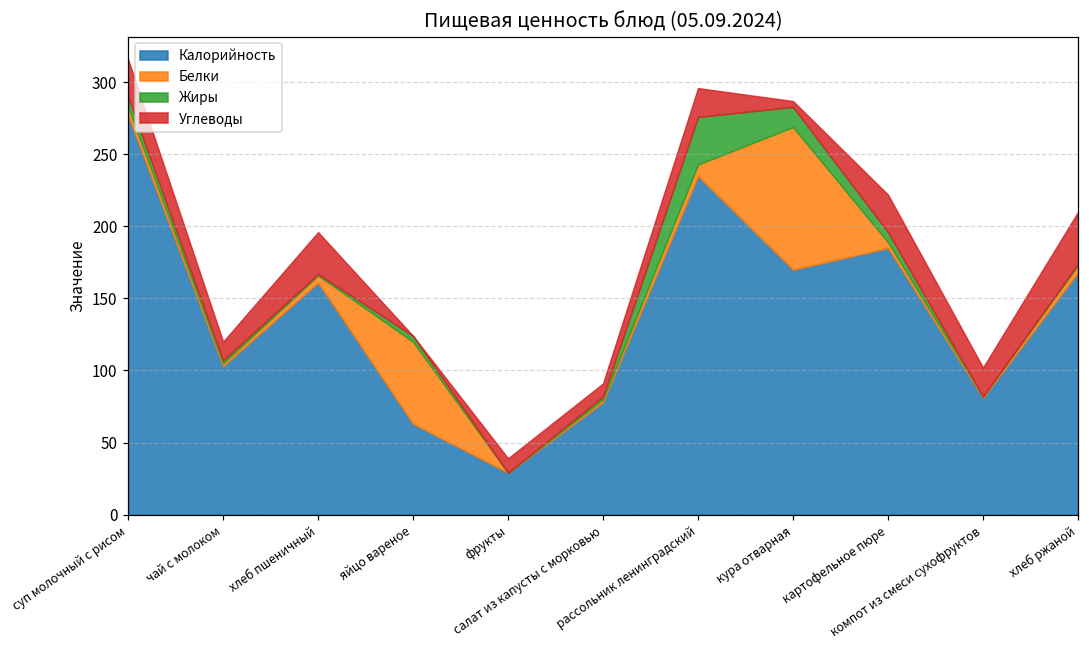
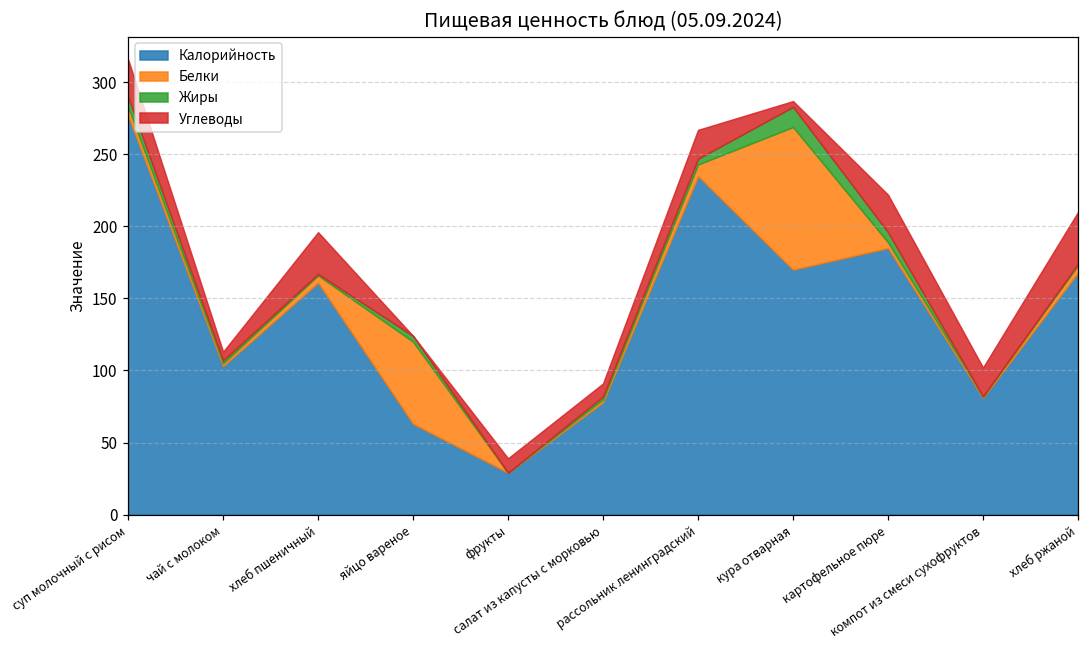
  {
    "Калорийность": {
      "суп молочный с рисом": 277,
      "чай с молоком": 103,
      "хлеб пшеничный": 161,
      "яйцо вареное": 63,
      "салат из капусты с морковью": 78,
      "рассольник ленинградский": 235,
      "кура отварная": 170,
      "картофельное пюре": 185,
      "хлеб ржаной": 168
    },
    "Белки": {
      "суп молочный с рисом": 6,
      "чай с молоком": 2,
      "яйцо вареное": 57,
      "салат из капусты с морковью": 2,
      "рассольник ленинградский": 8,
      "кура отварная": 99,
      "картофельное пюре": 4
    },
    "Жиры": {
      "суп молочный с рисом": 7,
      "чай с молоком": 2,
      "салат из капусты с морковью": 2,
-     "рассольник ленинградский": 33,
+     "рассольник ленинградский": 4,
      "кура отварная": 14,
      "картофельное пюре": 7
    },
    "Углеводы": {
      "суп молочный с рисом": 26,
-     "чай с молоком": 13,
+     "чай с молоком": 6,
      "хлеб пшеничный": 29,
      "фрукты": 10,
      "салат из капусты с морковью": 9,
      "рассольник ленинградский": 20,
      "кура отварная": 4,
      "картофельное пюре": 26,
      "компот из смеси сухофруктов": 20,
      "хлеб ржаной": 36
    }
  }
